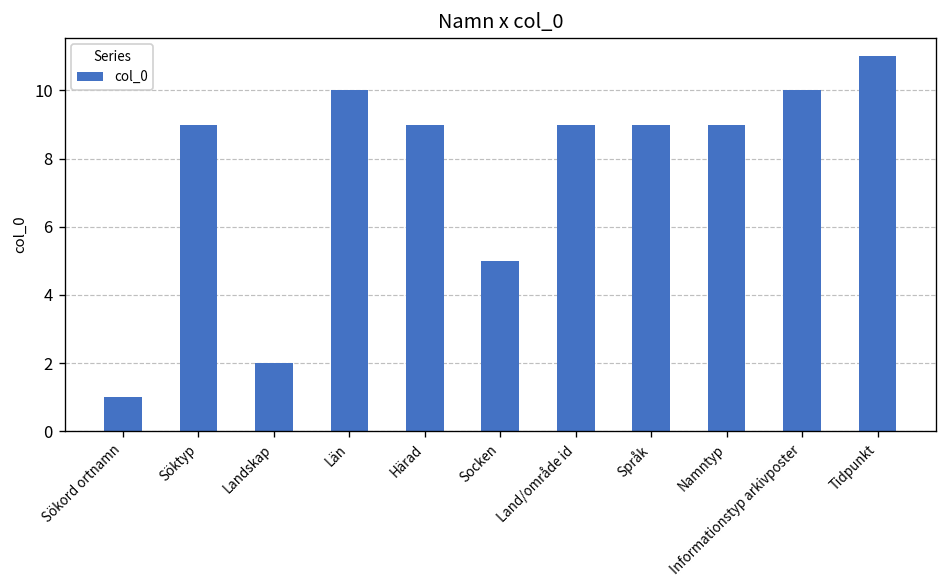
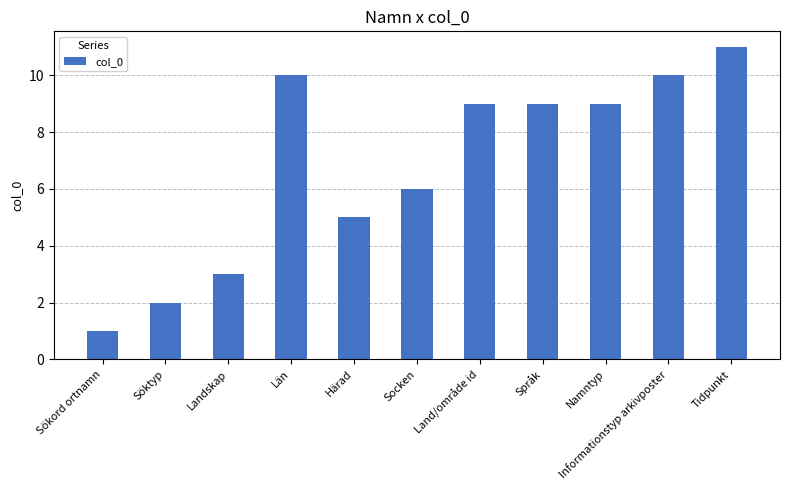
  {
    "Sökord ortnamn": 1,
-   "Söktyp": 9,
-   "Landskap": 2,
+   "Söktyp": 2,
+   "Landskap": 3,
    "Län": 10,
-   "Härad": 9,
-   "Socken": 5,
+   "Härad": 5,
+   "Socken": 6,
    "Land/område id": 9,
    "Språk": 9,
    "Namntyp": 9,
    "Informationstyp arkivposter": 10,
    "Tidpunkt": 11
  }
